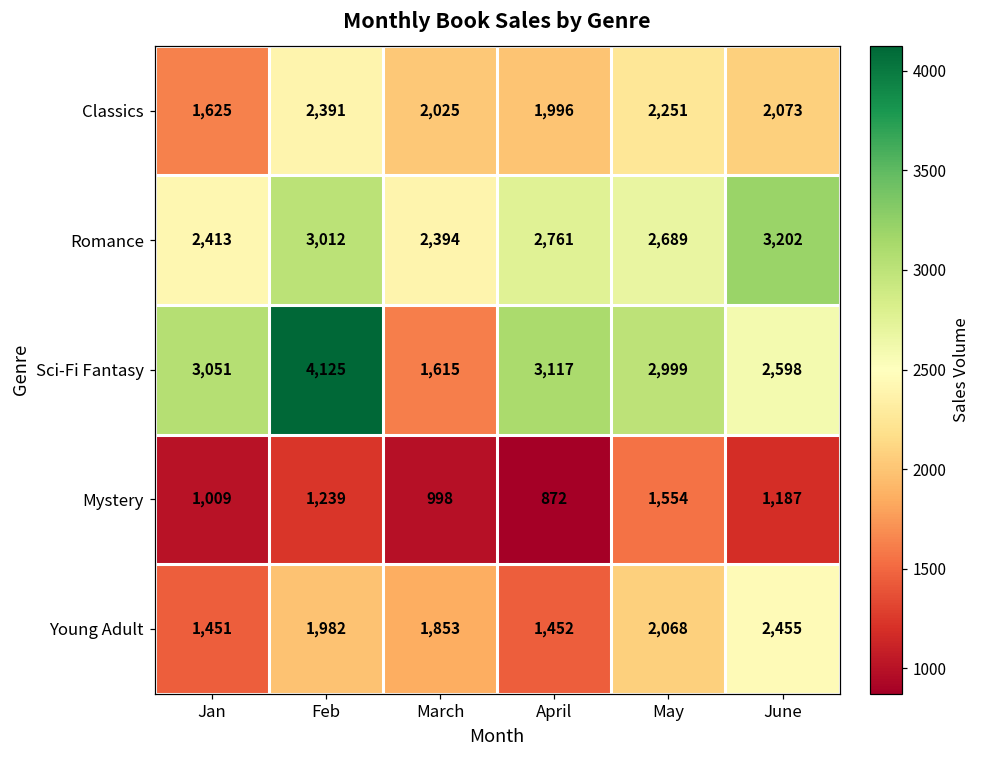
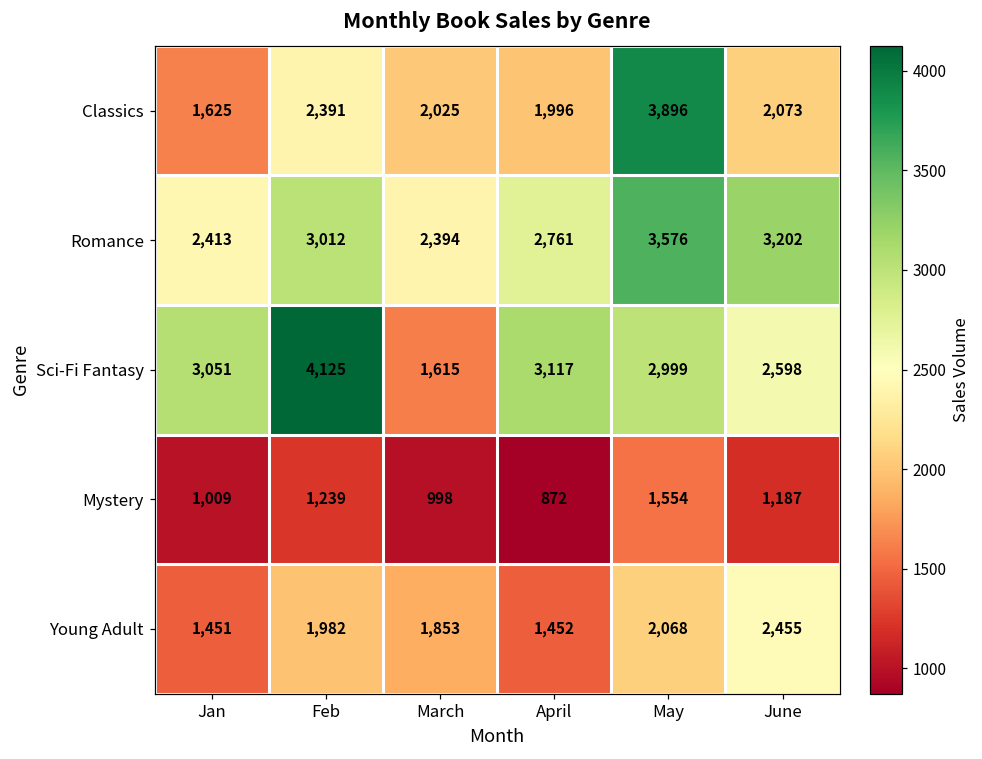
  {
    "Classics": {
      "Jan": "1,625",
      "Feb": "2,391",
      "March": "2,025",
      "April": "1,996",
-     "May": "2,251",
+     "May": "3,896",
      "June": "2,073"
    },
    "Romance": {
      "Jan": "2,413",
      "Feb": "3,012",
      "March": "2,394",
      "April": "2,761",
-     "May": "2,689",
+     "May": "3,576",
      "June": "3,202"
    },
    "Sci-Fi Fantasy": {
      "Jan": "3,051",
      "Feb": "4,125",
      "March": "1,615",
      "April": "3,117",
      "May": "2,999",
      "June": "2,598"
    },
    "Mystery": {
      "Jan": "1,009",
      "Feb": "1,239",
      "March": "998",
      "April": "872",
      "May": "1,554",
      "June": "1,187"
    },
    "Young Adult": {
      "Jan": "1,451",
      "Feb": "1,982",
      "March": "1,853",
      "April": "1,452",
      "May": "2,068",
      "June": "2,455"
    }
  }
